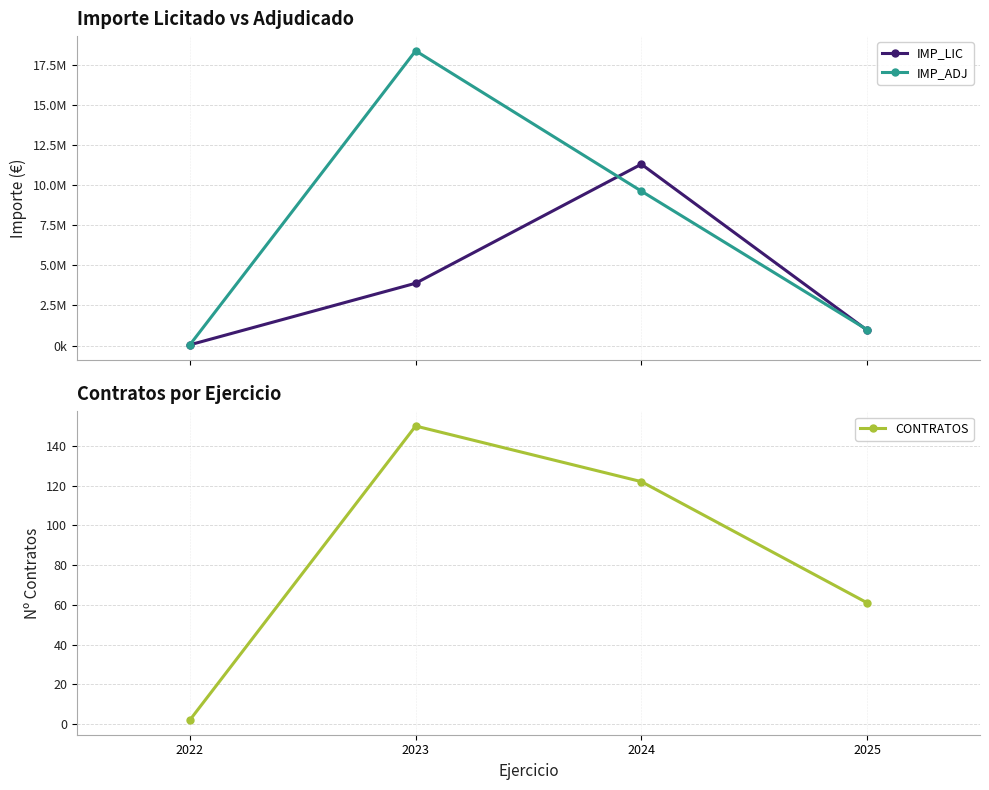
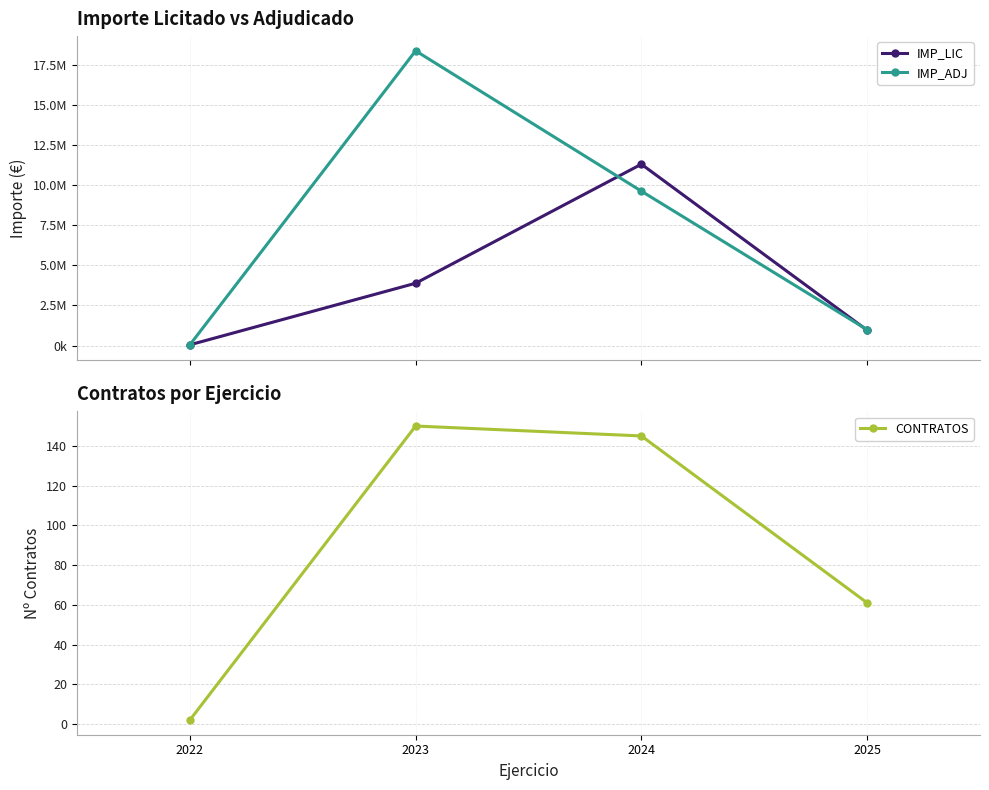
  {
    "Contratos por Ejercicio": {
      "2022": 2,
      "2023": 150,
-     "2024": 122,
+     "2024": 145,
      "2025": 61
    }
  }
